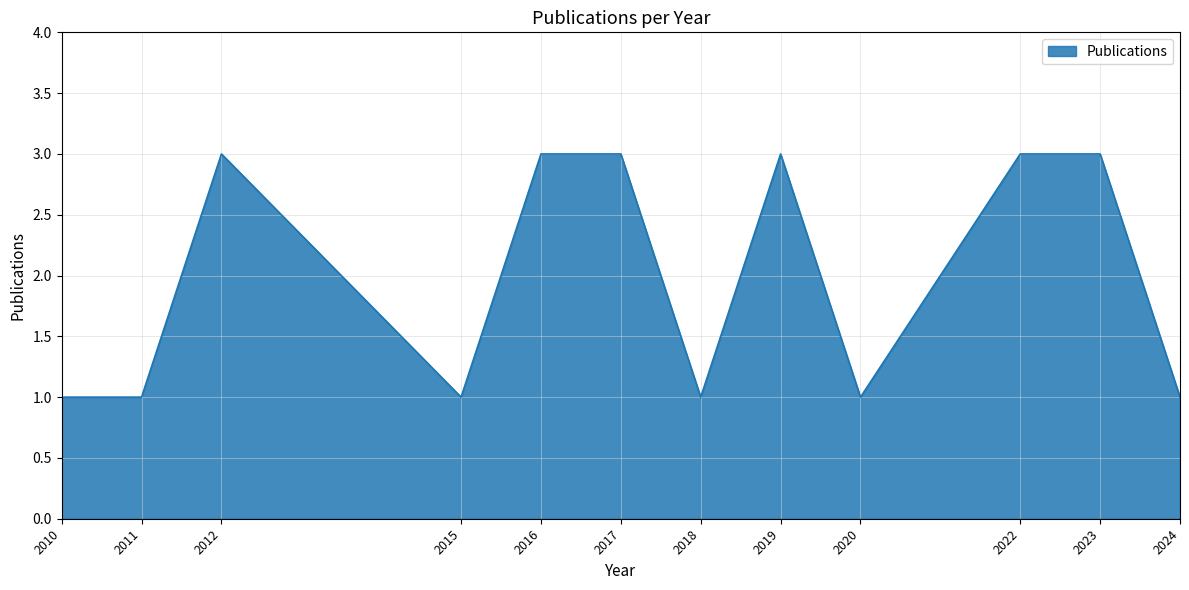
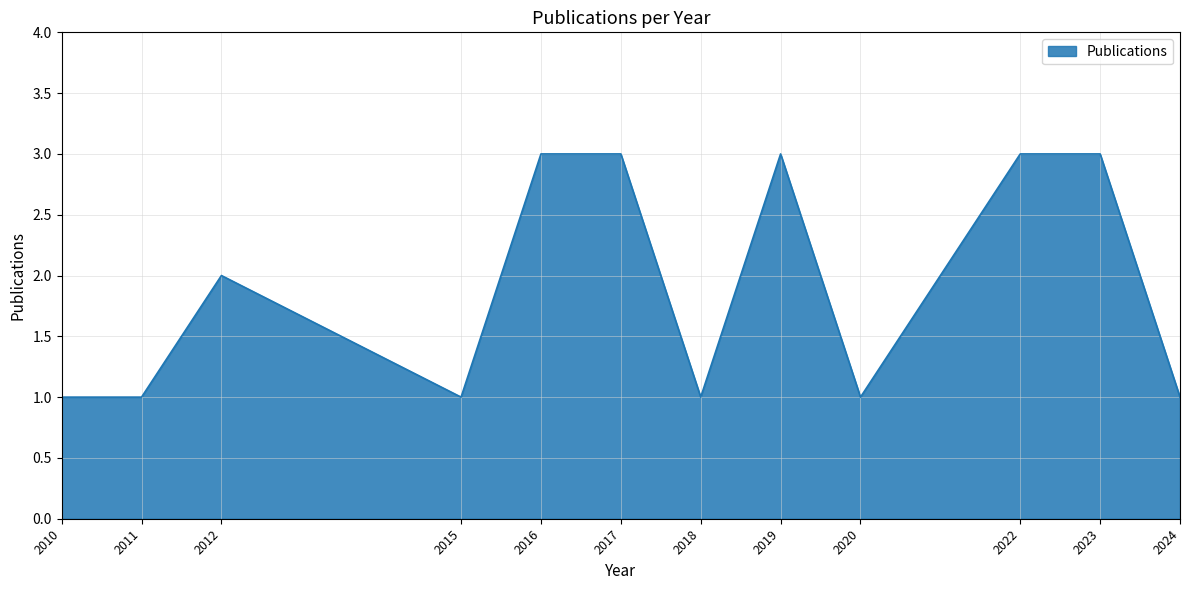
  {
    "2010": 1,
    "2011": 1,
-   "2012": 3,
+   "2012": 2,
    "2015": 1,
    "2016": 3,
    "2017": 3,
    "2018": 1,
    "2019": 3,
    "2020": 1,
    "2022": 3,
    "2023": 3,
    "2024": 1
  }
